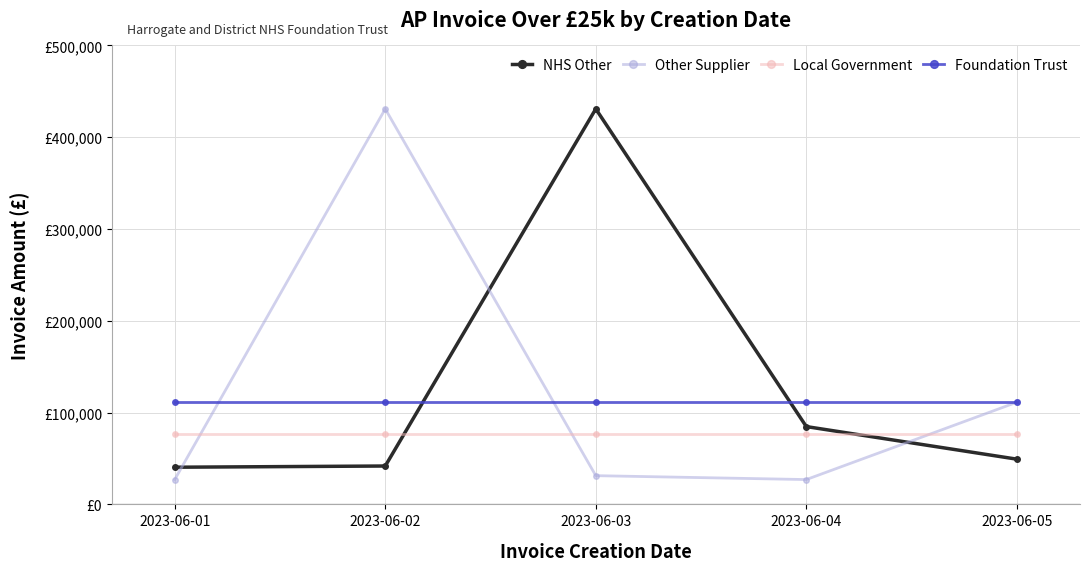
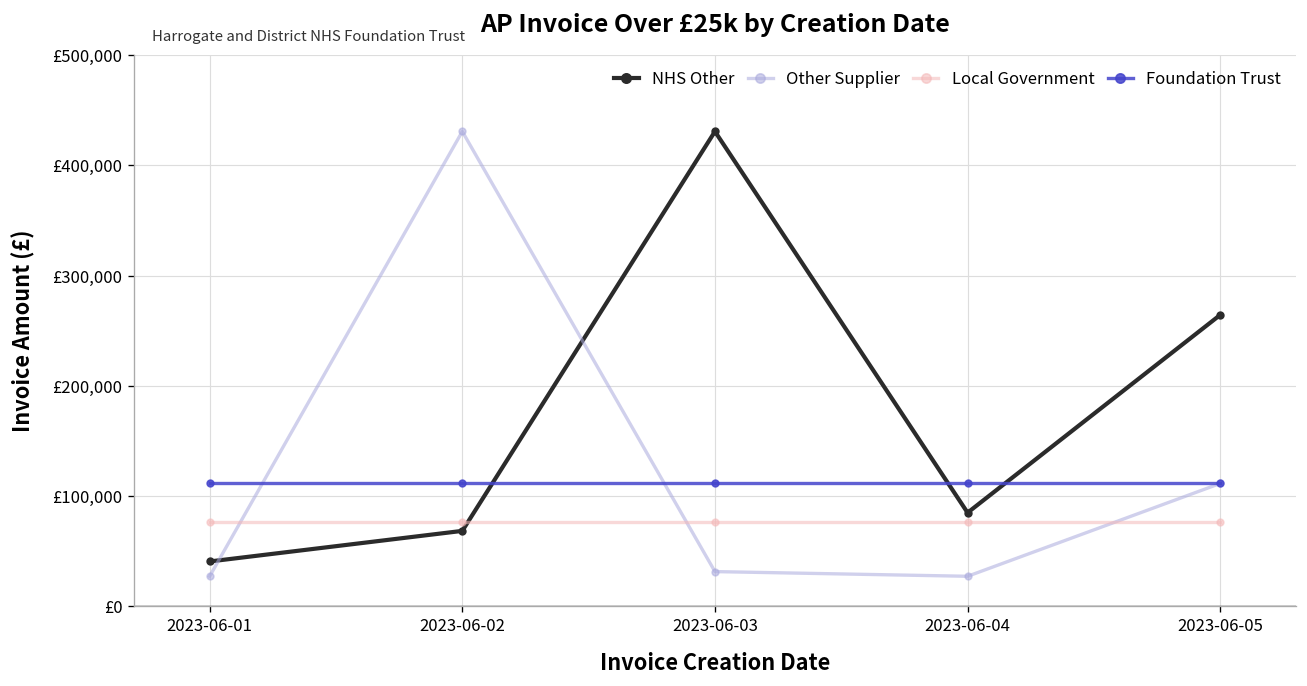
  {
    "NHS Other": {
      "2023-06-01": "£40,000",
-     "2023-06-02": "£40,000",
+     "2023-06-02": "£70,000",
      "2023-06-03": "£430,000",
      "2023-06-04": "£80,000",
-     "2023-06-05": "£50,000"
+     "2023-06-05": "£260,000"
    },
    "Other Supplier": {
      "2023-06-01": "£30,000",
      "2023-06-02": "£430,000",
      "2023-06-03": "£30,000",
      "2023-06-04": "£30,000"
    },
    "Local Government": {
      "2023-06-01": "£80,000",
      "2023-06-02": "£80,000",
      "2023-06-03": "£80,000",
      "2023-06-04": "£80,000",
      "2023-06-05": "£80,000"
    },
    "Foundation Trust": {
      "2023-06-01": "£110,000",
      "2023-06-02": "£110,000",
      "2023-06-03": "£110,000",
      "2023-06-04": "£110,000"
    }
  }
